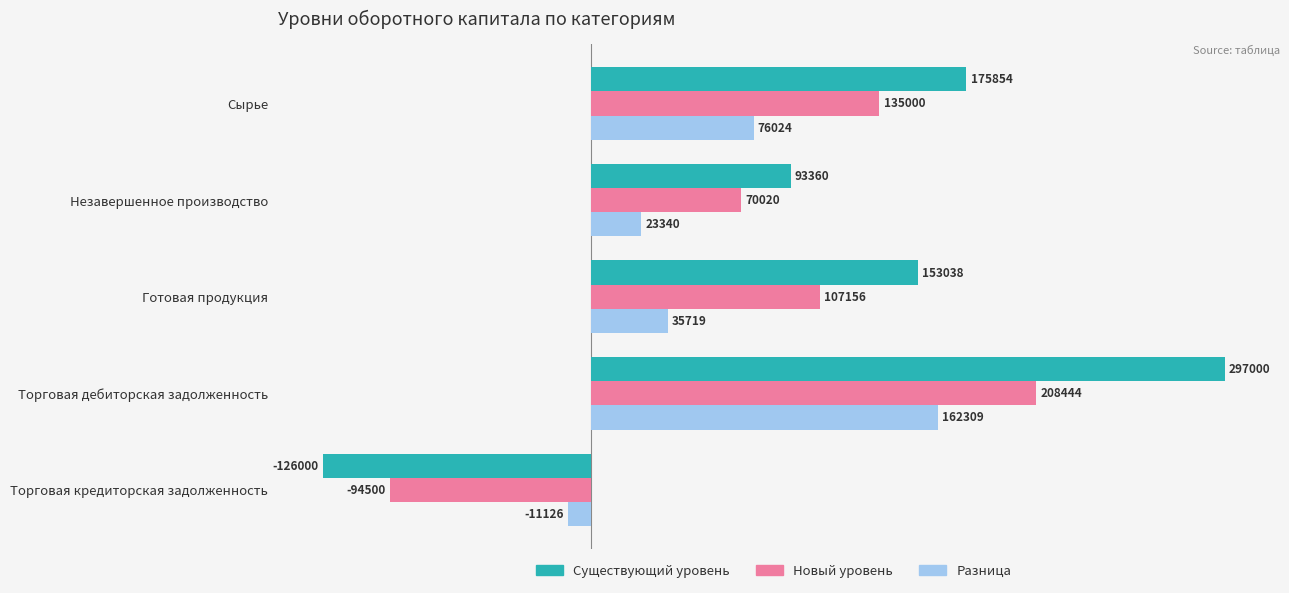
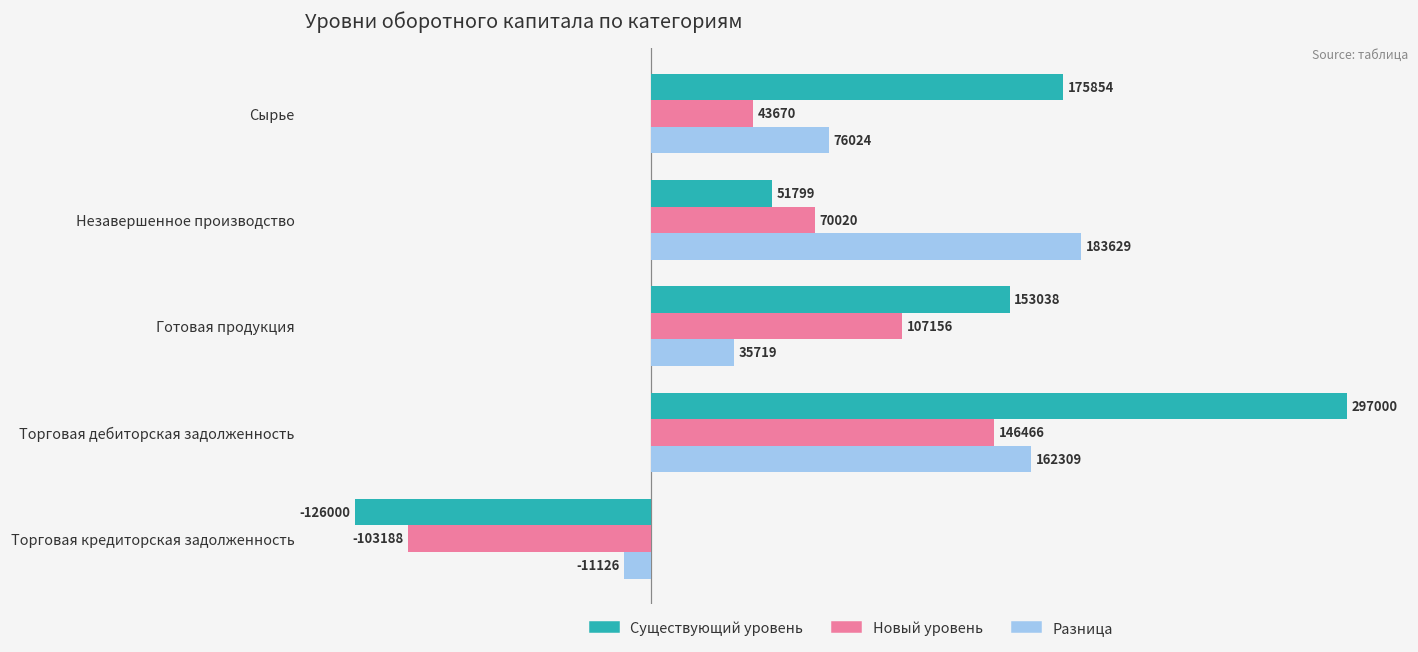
  {
    "Существующий уровень": {
      "Сырье": 175854,
-     "Незавершенное производство": 93360,
+     "Незавершенное производство": 51799,
      "Готовая продукция": 153038,
      "Торговая дебиторская задолженность": 297000,
      "Торговая кредиторская задолженность": -126000
    },
    "Новый уровень": {
-     "Сырье": 135000,
+     "Сырье": 43670,
      "Незавершенное производство": 70020,
      "Готовая продукция": 107156,
-     "Торговая дебиторская задолженность": 208444,
-     "Торговая кредиторская задолженность": -94500
+     "Торговая дебиторская задолженность": 146466,
+     "Торговая кредиторская задолженность": -103188
    },
    "Разница": {
      "Сырье": 76024,
-     "Незавершенное производство": 23340,
+     "Незавершенное производство": 183629,
      "Готовая продукция": 35719,
      "Торговая дебиторская задолженность": 162309,
      "Торговая кредиторская задолженность": -11126
    }
  }
